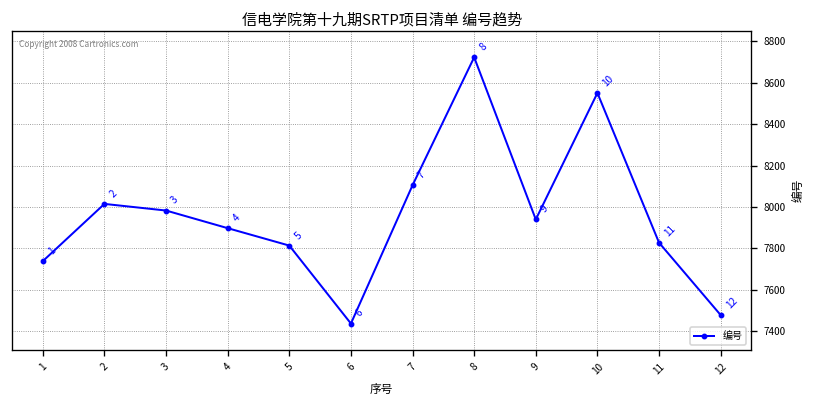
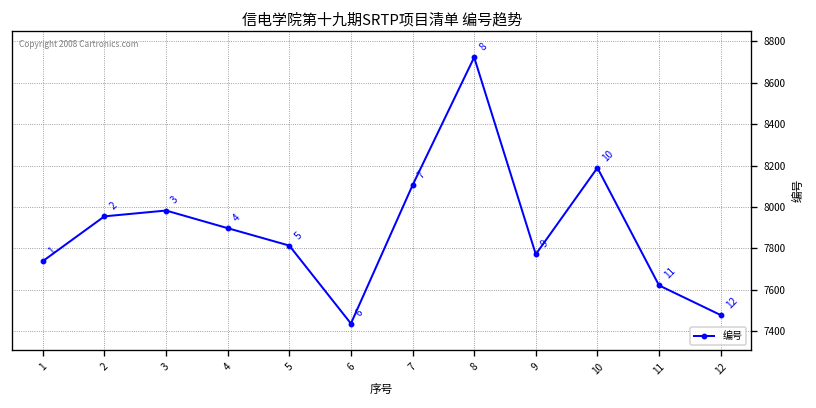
  {
-   "2": 8020,
-   "9": 7940,
-   "10": 8550,
-   "11": 7830
+   "2": 7960,
+   "9": 7770,
+   "10": 8190,
+   "11": 7620
  }
